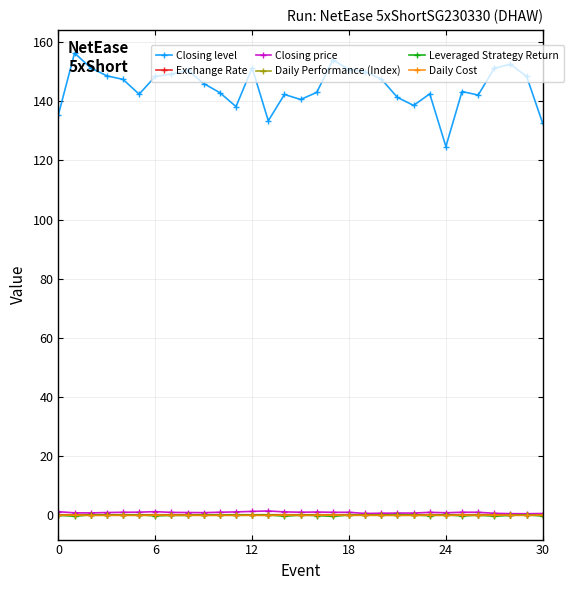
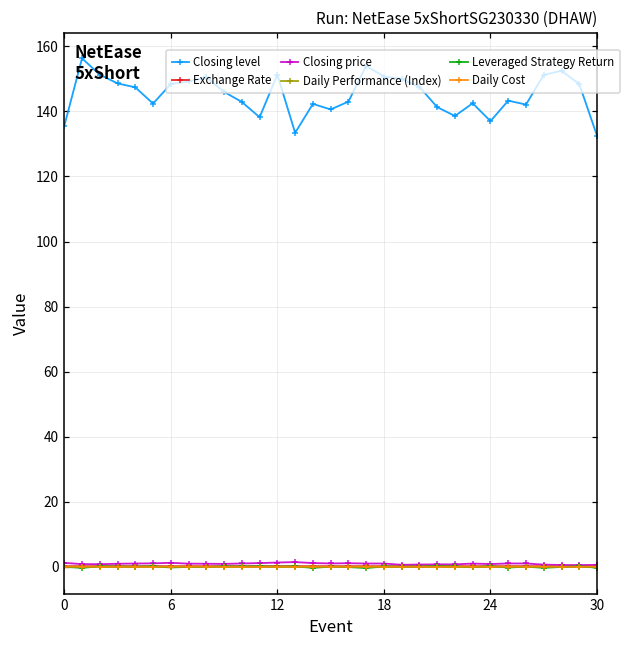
  {
    "Closing level": {
      "0": 136,
-     "24": 125,
+     "24": 137,
      "30": 133
    },
    "Closing price": {
      "0": 1,
      "6": 1,
      "12": 1
    }
  }
